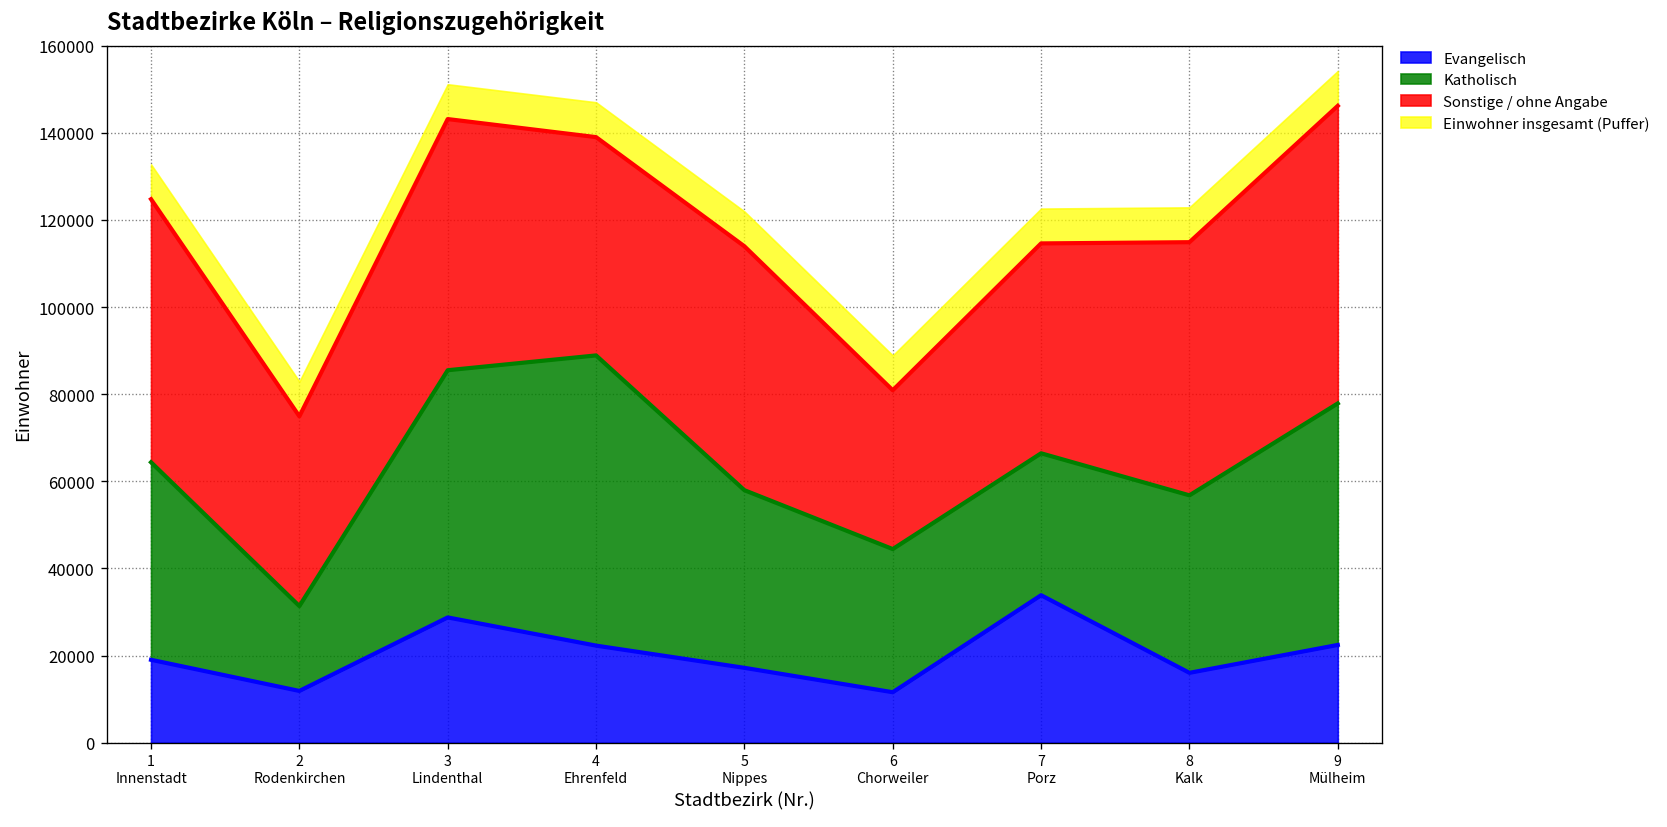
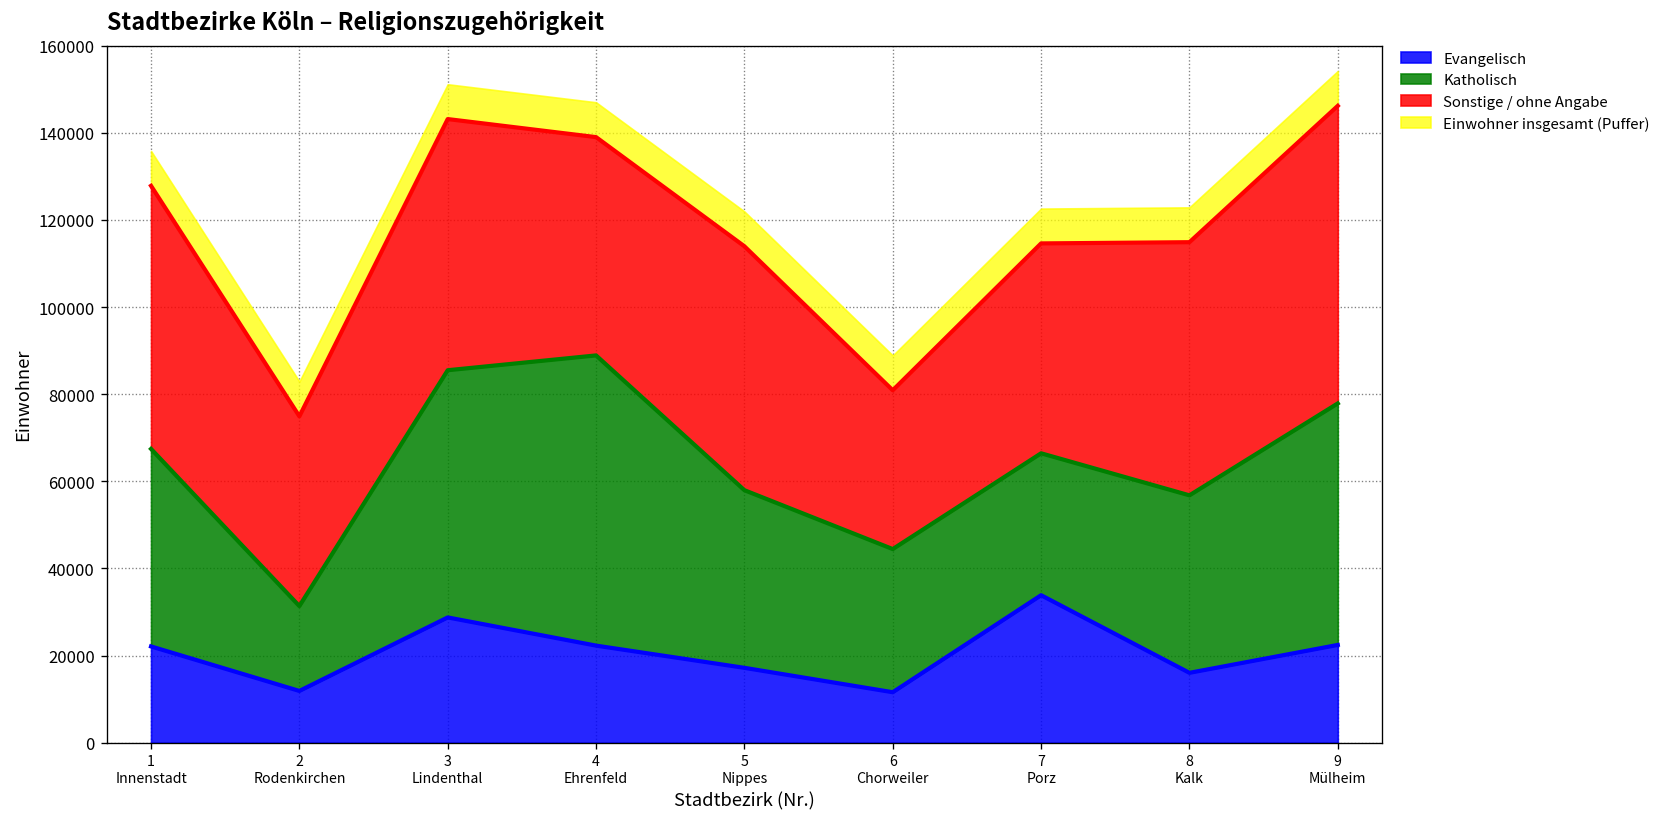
  {
    "Evangelisch": {
-     "1 Innenstadt": 19000,
+     "1 Innenstadt": 22000,
      "2 Rodenkirchen": 12000,
      "3 Lindenthal": 29000,
      "4 Ehrenfeld": 22000,
      "5 Nippes": 17000,
      "6 Chorweiler": 12000,
      "7 Porz": 34000,
      "8 Kalk": 16000,
      "9 Mülheim": 22000
    },
    "Katholisch": {
      "1 Innenstadt": 45000,
      "2 Rodenkirchen": 19000,
      "3 Lindenthal": 57000,
      "4 Ehrenfeld": 67000,
      "5 Nippes": 41000,
      "6 Chorweiler": 33000,
      "7 Porz": 33000,
      "8 Kalk": 41000,
      "9 Mülheim": 55000
    },
    "Sonstige / ohne Angabe": {
      "1 Innenstadt": 60000,
      "2 Rodenkirchen": 44000,
      "3 Lindenthal": 58000,
      "4 Ehrenfeld": 50000,
      "5 Nippes": 56000,
      "6 Chorweiler": 36000,
      "7 Porz": 48000,
      "8 Kalk": 58000,
      "9 Mülheim": 68000
    },
    "Einwohner insgesamt (Puffer)": {
      "1 Innenstadt": 8000,
      "2 Rodenkirchen": 8000,
      "3 Lindenthal": 8000,
      "4 Ehrenfeld": 8000,
      "5 Nippes": 8000,
      "6 Chorweiler": 8000,
      "7 Porz": 8000,
      "8 Kalk": 8000,
      "9 Mülheim": 8000
    }
  }
